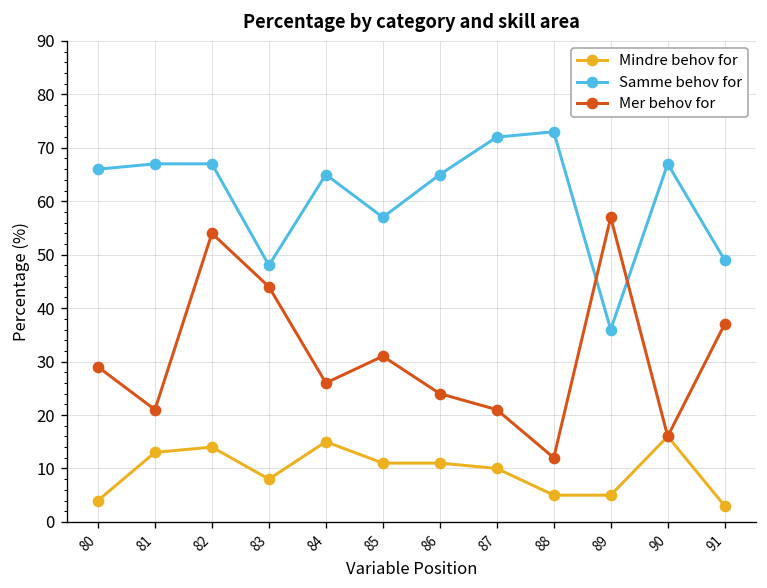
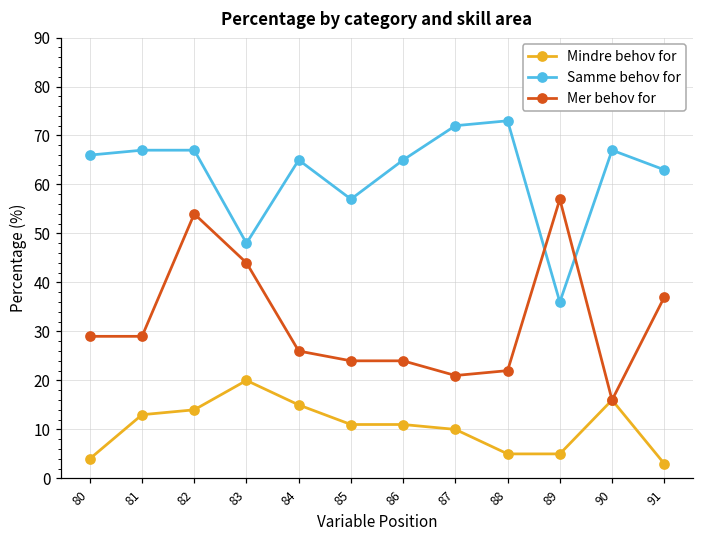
  {
    "Mindre behov for": {
      "80": 4,
      "81": 13,
      "82": 14,
-     "83": 8,
+     "83": 20,
      "84": 15,
      "85": 11,
      "86": 11,
      "87": 10,
      "88": 5,
      "89": 5,
      "91": 3
    },
    "Samme behov for": {
      "80": 66,
      "81": 67,
      "82": 67,
      "83": 48,
      "84": 65,
      "85": 57,
      "86": 65,
      "87": 72,
      "88": 73,
      "89": 36,
      "90": 67,
-     "91": 49
+     "91": 63
    },
    "Mer behov for": {
      "80": 29,
-     "81": 21,
+     "81": 29,
      "82": 54,
      "83": 44,
      "84": 26,
-     "85": 31,
+     "85": 24,
      "86": 24,
      "87": 21,
-     "88": 12,
+     "88": 22,
      "89": 57,
      "91": 37
    }
  }
